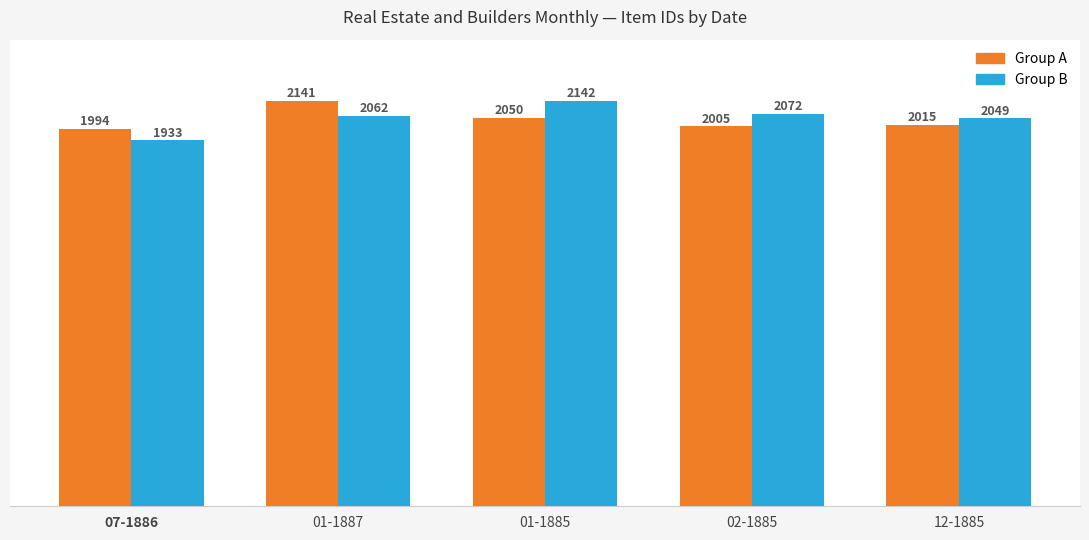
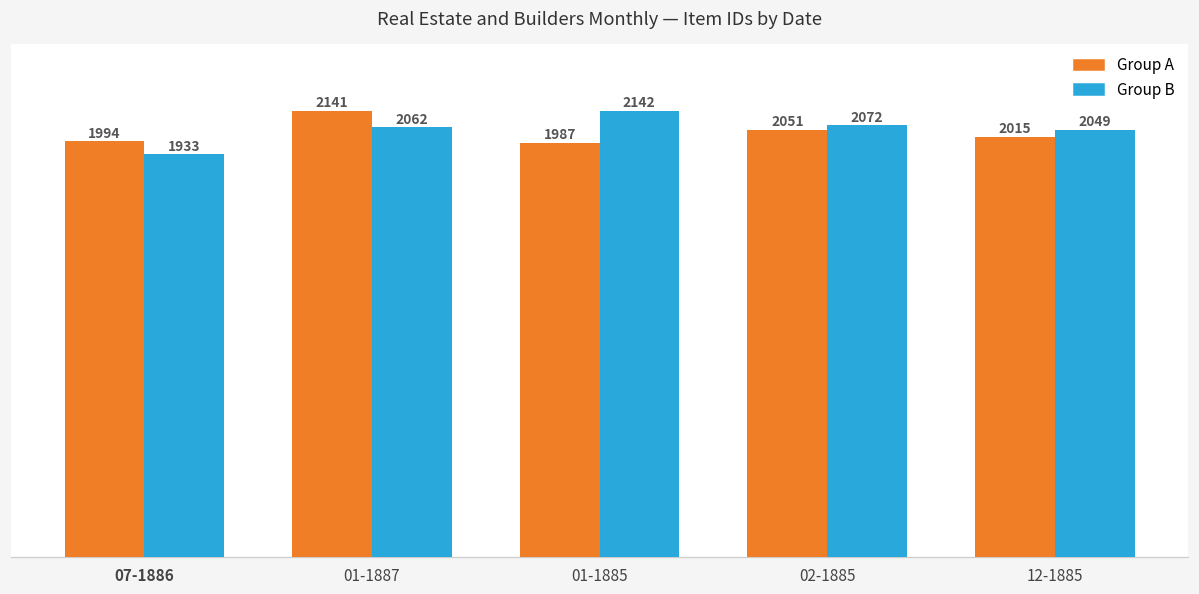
  {
    "Group A": {
      "07-1886": 1994,
      "01-1887": 2141,
-     "01-1885": 2050,
-     "02-1885": 2005,
+     "01-1885": 1987,
+     "02-1885": 2051,
      "12-1885": 2015
    },
    "Group B": {
      "07-1886": 1933,
      "01-1887": 2062,
      "01-1885": 2142,
      "02-1885": 2072,
      "12-1885": 2049
    }
  }
